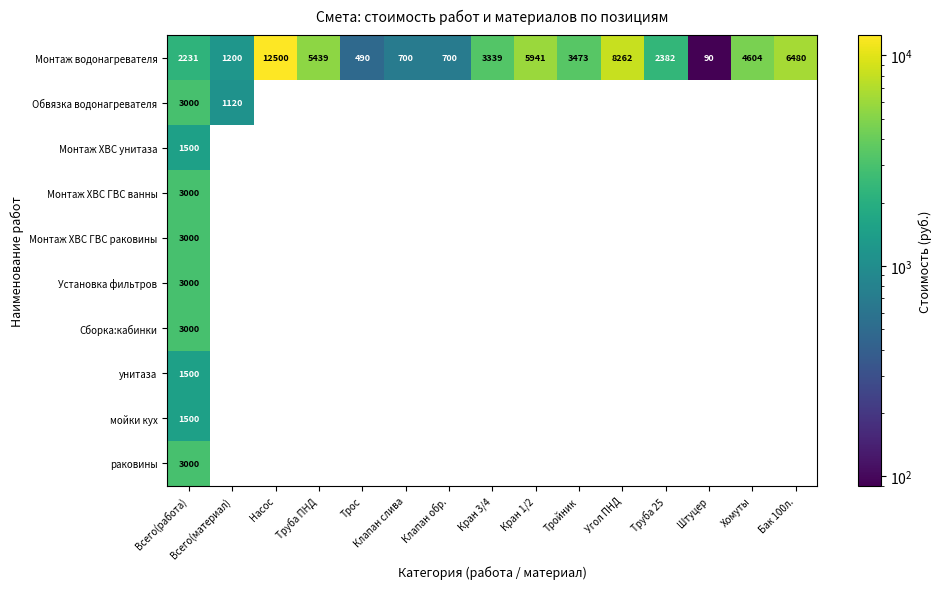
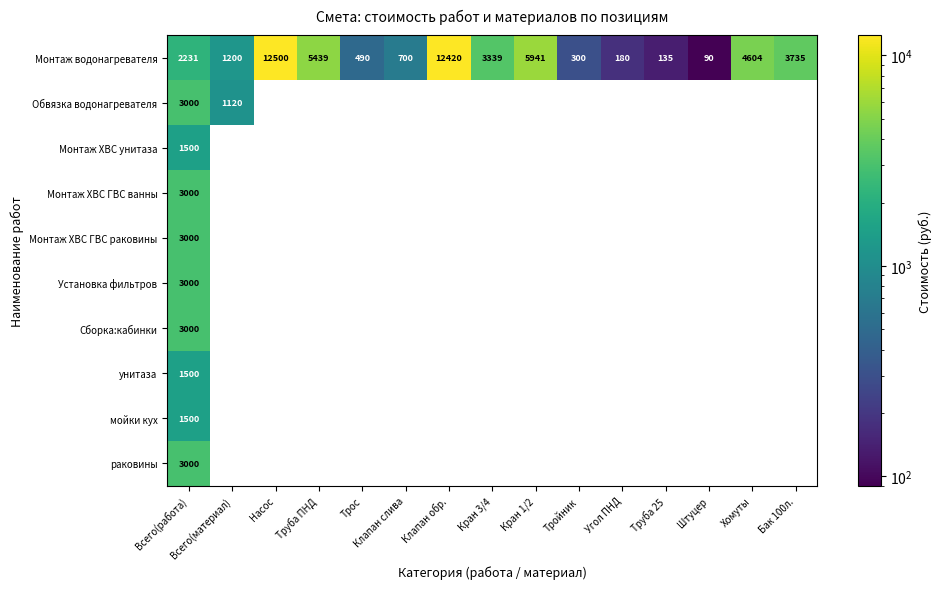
  {
    "Монтаж водонагревателя": {
      "Всего(работа)": 2231,
      "Всего(материал)": 1200,
      "Насос": 12500,
      "Труба ПНД": 5439,
      "Трос": 490,
      "Клапан слива": 700,
-     "Клапан обр.": 700,
+     "Клапан обр.": 12420,
      "Кран 3/4": 3339,
      "Кран 1/2": 5941,
-     "Тройник": 3473,
-     "Угол ПНД": 8262,
-     "Труба 25": 2382,
+     "Тройник": 300,
+     "Угол ПНД": 180,
+     "Труба 25": 135,
      "Штуцер": 90,
      "Хомуты": 4604,
-     "Бак 100л.": 6480
+     "Бак 100л.": 3735
    },
    "Обвязка водонагревателя": {
      "Всего(работа)": 3000,
      "Всего(материал)": 1120
    },
    "Монтаж ХВС унитаза": {
      "Всего(работа)": 1500
    },
    "Монтаж ХВС ГВС ванны": {
      "Всего(работа)": 3000
    },
    "Монтаж ХВС ГВС раковины": {
      "Всего(работа)": 3000
    },
    "Установка фильтров": {
      "Всего(работа)": 3000
    },
    "Сборка:кабинки": {
      "Всего(работа)": 3000
    },
    "унитаза": {
      "Всего(работа)": 1500
    },
    "мойки кух": {
      "Всего(работа)": 1500
    },
    "раковины": {
      "Всего(работа)": 3000
    }
  }
